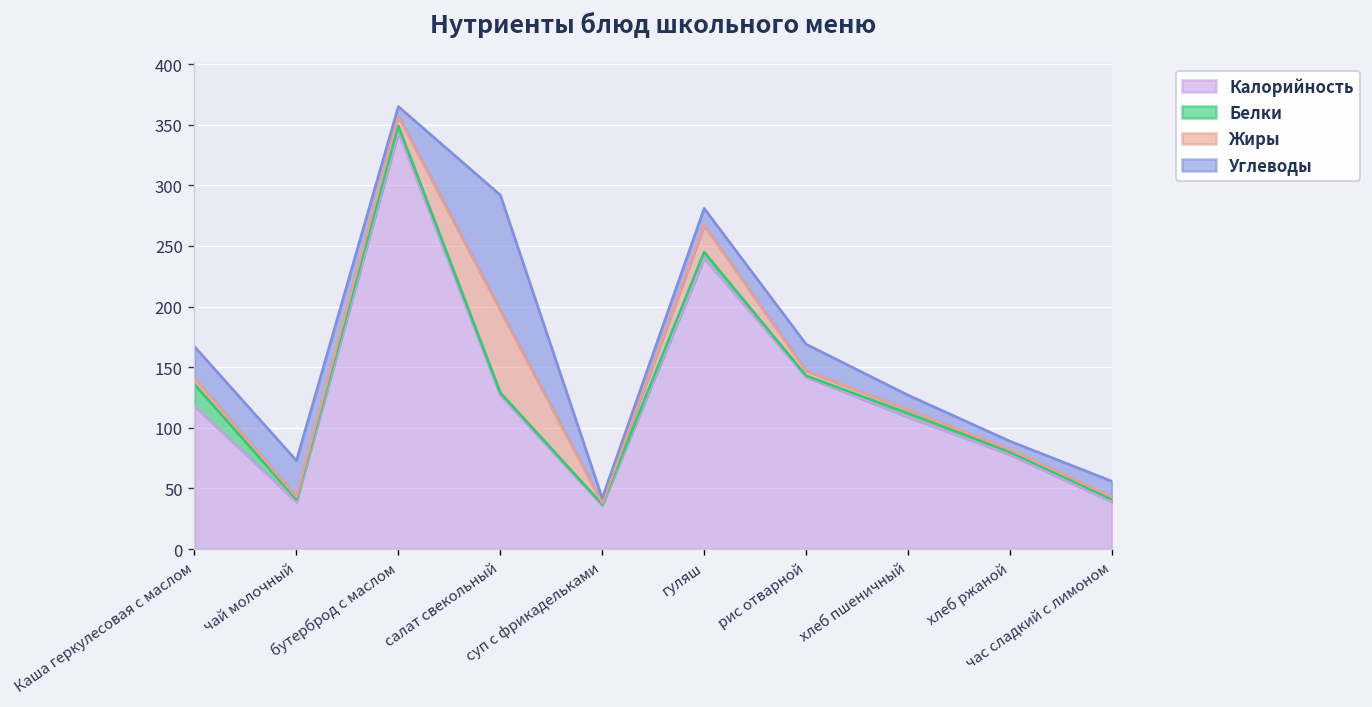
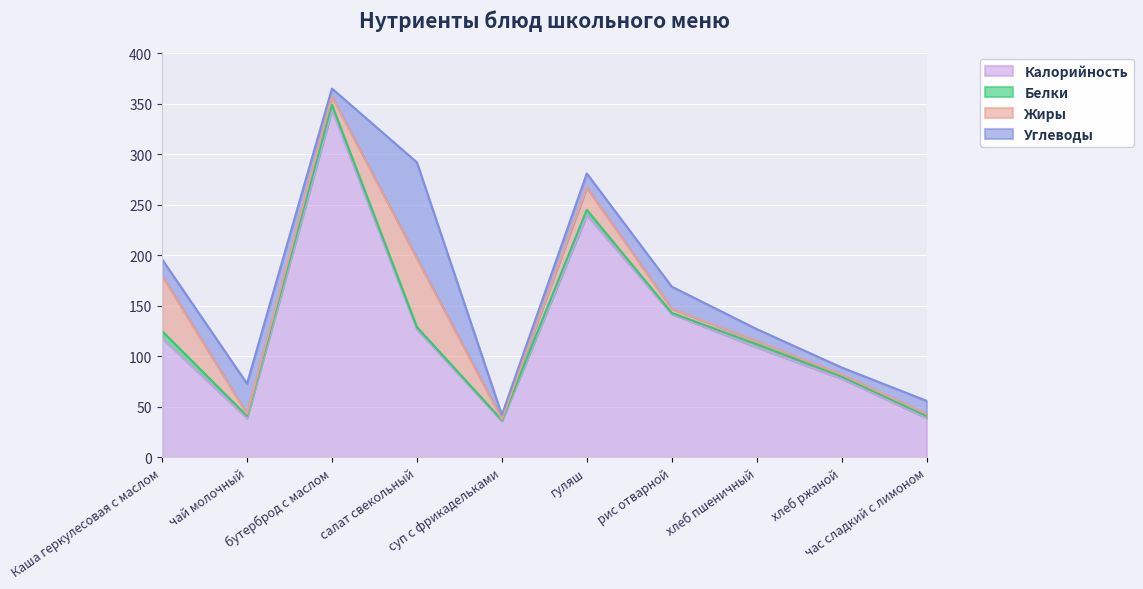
  {
    "Калорийность": {
      "Каша геркулесовая с маслом": 118,
      "бутерброд с маслом": 344,
      "гуляш": 240,
      "хлеб пшеничный": 109
    },
    "Белки": {
-     "Каша геркулесовая с маслом": 18,
+     "Каша геркулесовая с маслом": 7,
      "бутерброд с маслом": 5,
      "гуляш": 5,
      "хлеб пшеничный": 3
    },
    "Жиры": {
-     "Каша геркулесовая с маслом": 5,
+     "Каша геркулесовая с маслом": 55,
      "бутерброд с маслом": 8,
      "салат свекольный": 68,
      "гуляш": 22,
      "рис отварной": 4,
      "хлеб пшеничный": 3
    },
    "Углеводы": {
-     "Каша геркулесовая с маслом": 26,
+     "Каша геркулесовая с маслом": 16,
      "чай молочный": 30,
      "бутерброд с маслом": 8,
      "салат свекольный": 95,
      "суп с фрикадельками": 4,
      "гуляш": 14,
      "рис отварной": 22,
      "хлеб пшеничный": 12,
      "хлеб ржаной": 7,
      "час сладкий с лимоном": 13
    }
  }
